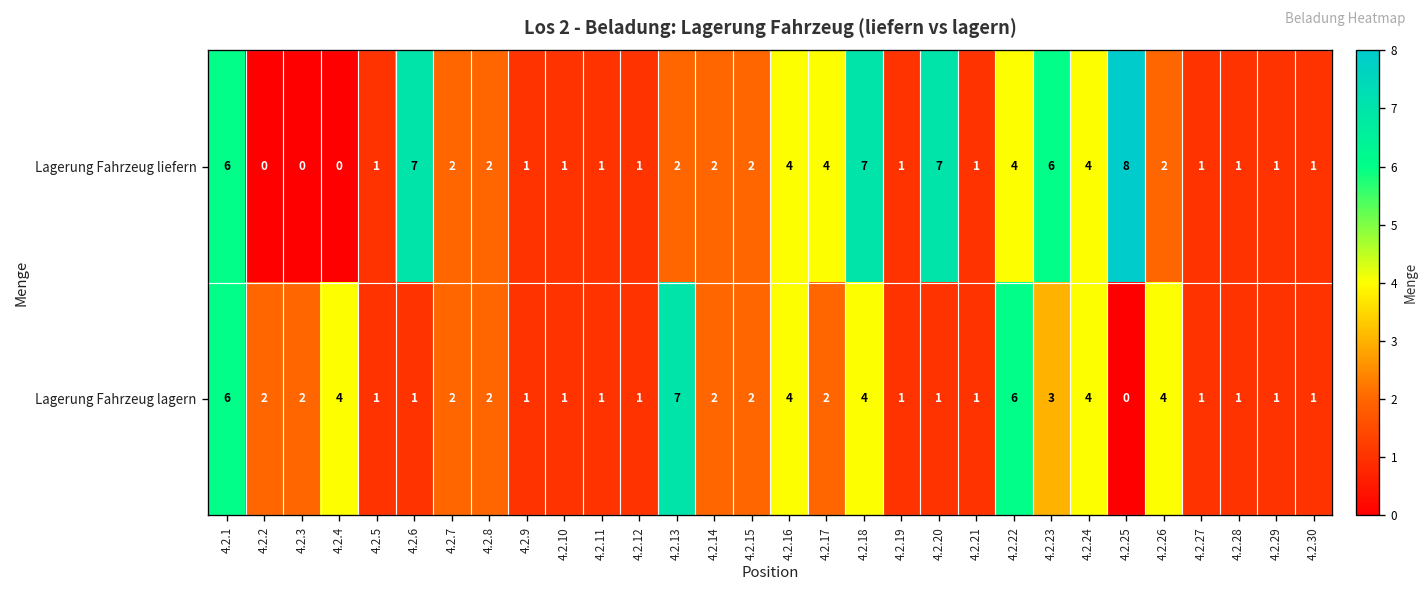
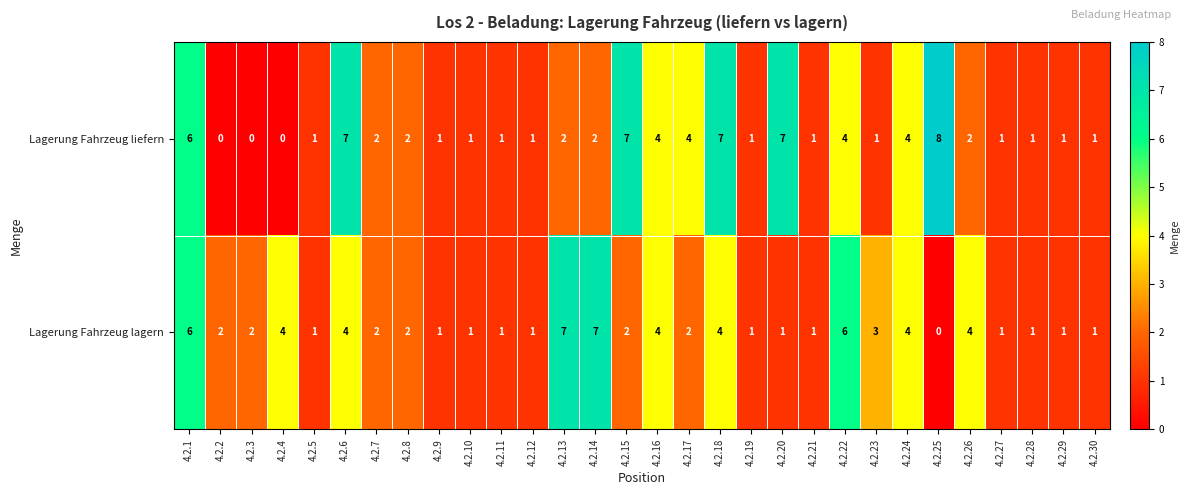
  {
    "Lagerung Fahrzeug liefern": {
      "4.2.1": 6,
      "4.2.2": 0,
      "4.2.3": 0,
      "4.2.4": 0,
      "4.2.5": 1,
      "4.2.6": 7,
      "4.2.7": 2,
      "4.2.8": 2,
      "4.2.9": 1,
      "4.2.10": 1,
      "4.2.11": 1,
      "4.2.12": 1,
      "4.2.13": 2,
      "4.2.14": 2,
-     "4.2.15": 2,
+     "4.2.15": 7,
      "4.2.16": 4,
      "4.2.17": 4,
      "4.2.18": 7,
      "4.2.19": 1,
      "4.2.20": 7,
      "4.2.21": 1,
      "4.2.22": 4,
-     "4.2.23": 6,
+     "4.2.23": 1,
      "4.2.24": 4,
      "4.2.25": 8,
      "4.2.26": 2,
      "4.2.27": 1,
      "4.2.28": 1,
      "4.2.29": 1,
      "4.2.30": 1
    },
    "Lagerung Fahrzeug lagern": {
      "4.2.1": 6,
      "4.2.2": 2,
      "4.2.3": 2,
      "4.2.4": 4,
      "4.2.5": 1,
-     "4.2.6": 1,
+     "4.2.6": 4,
      "4.2.7": 2,
      "4.2.8": 2,
      "4.2.9": 1,
      "4.2.10": 1,
      "4.2.11": 1,
      "4.2.12": 1,
      "4.2.13": 7,
-     "4.2.14": 2,
+     "4.2.14": 7,
      "4.2.15": 2,
      "4.2.16": 4,
      "4.2.17": 2,
      "4.2.18": 4,
      "4.2.19": 1,
      "4.2.20": 1,
      "4.2.21": 1,
      "4.2.22": 6,
      "4.2.23": 3,
      "4.2.24": 4,
      "4.2.25": 0,
      "4.2.26": 4,
      "4.2.27": 1,
      "4.2.28": 1,
      "4.2.29": 1,
      "4.2.30": 1
    }
  }
